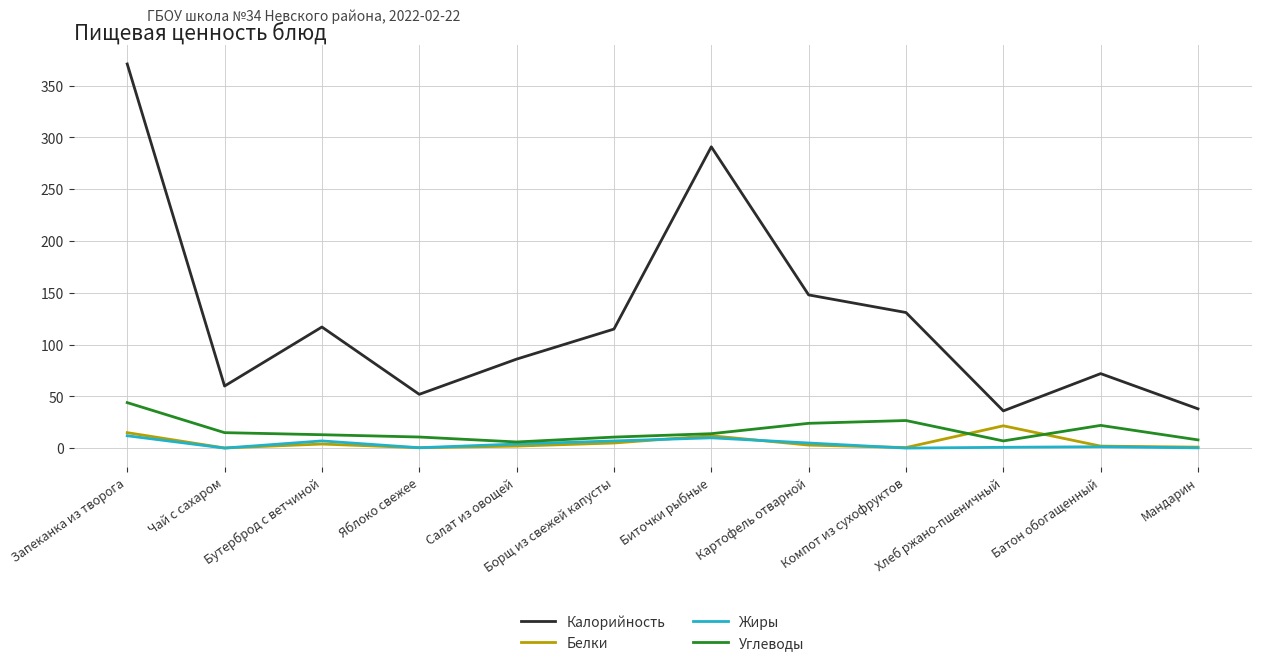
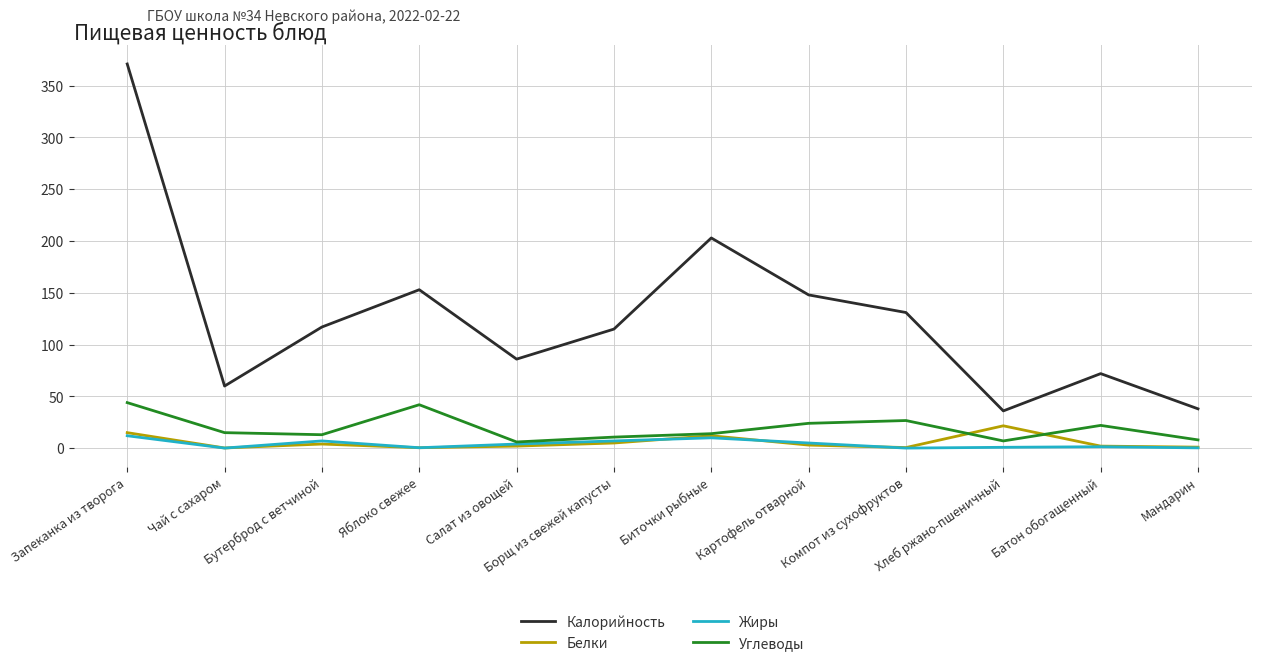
  {
    "Калорийность": {
      "Запеканка из творога": 371,
      "Чай с сахаром": 60,
      "Бутерброд с ветчиной": 117,
-     "Яблоко свежее": 52,
+     "Яблоко свежее": 153,
      "Салат из овощей": 86,
      "Борщ из свежей капусты": 115,
-     "Биточки рыбные": 291,
+     "Биточки рыбные": 203,
      "Картофель отварной": 148,
      "Компот из сухофруктов": 131,
      "Хлеб ржано-пшеничный": 36,
      "Батон обогащенный": 72,
      "Мандарин": 38
    },
    "Белки": {
      "Запеканка из творога": 15,
      "Бутерброд с ветчиной": 4,
      "Хлеб ржано-пшеничный": 22
    },
    "Жиры": {
      "Запеканка из творога": 12,
      "Бутерброд с ветчиной": 7,
      "Хлеб ржано-пшеничный": 1
    },
    "Углеводы": {
      "Запеканка из творога": 44,
      "Чай с сахаром": 15,
      "Бутерброд с ветчиной": 13,
-     "Яблоко свежее": 11,
+     "Яблоко свежее": 42,
      "Борщ из свежей капусты": 11,
      "Картофель отварной": 24,
      "Компот из сухофруктов": 27,
      "Хлеб ржано-пшеничный": 7,
      "Батон обогащенный": 22,
      "Мандарин": 8
    }
  }
